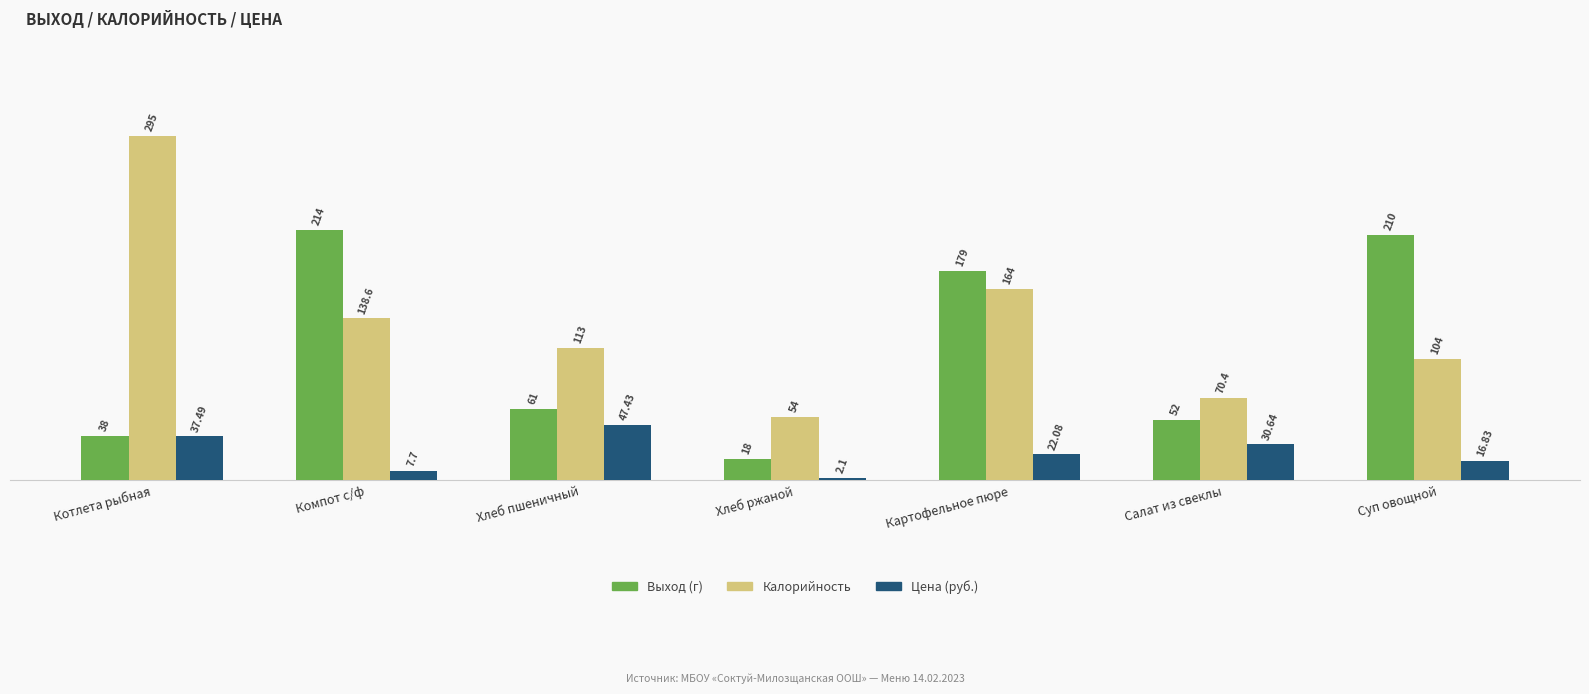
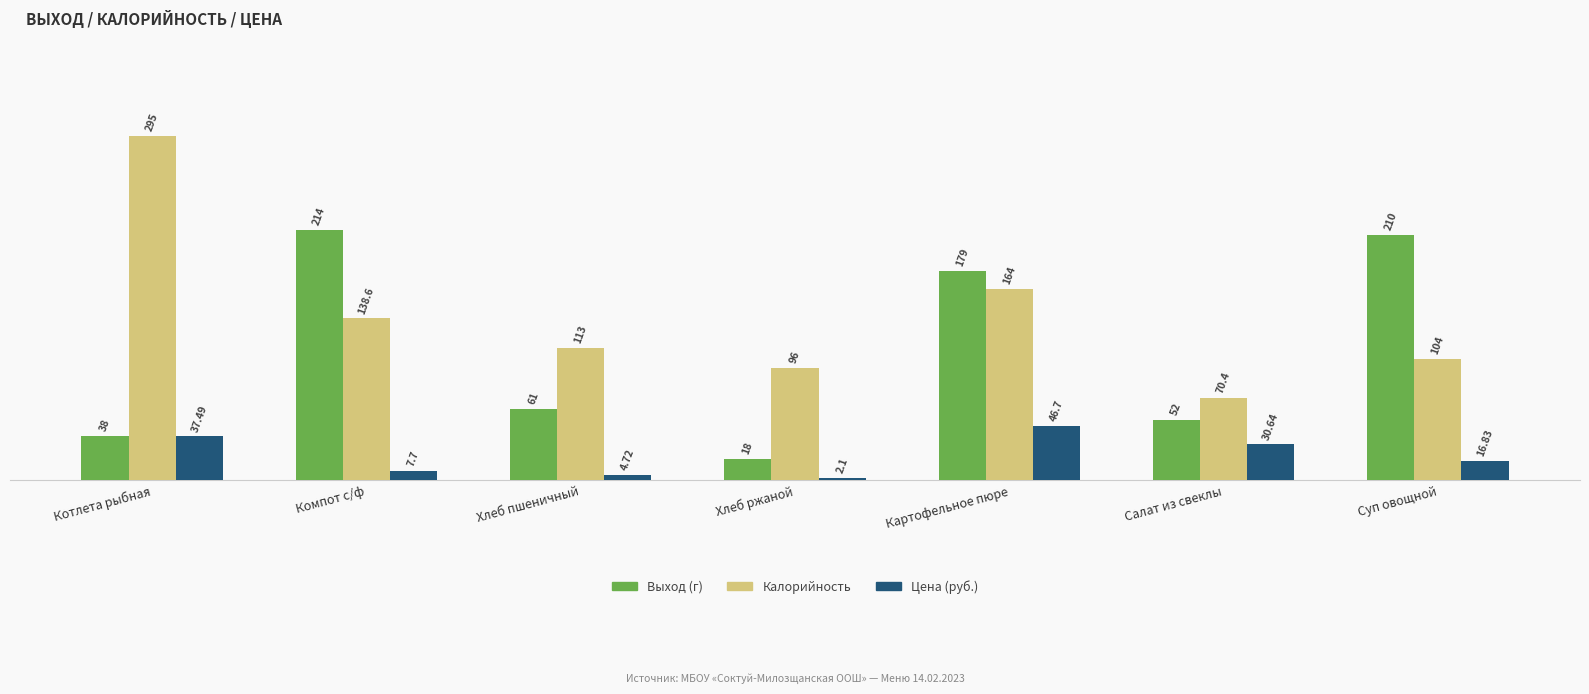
  {
    "Выход (г)": {
      "Котлета рыбная": 38,
      "Компот с/ф": 214,
      "Хлеб пшеничный": 61,
      "Хлеб ржаной": 18,
      "Картофельное пюре": 179,
      "Салат из свеклы": 52,
      "Суп овощной": 210
    },
    "Калорийность": {
      "Котлета рыбная": 295,
      "Компот с/ф": 138.6,
      "Хлеб пшеничный": 113,
-     "Хлеб ржаной": 54,
+     "Хлеб ржаной": 96,
      "Картофельное пюре": 164,
      "Салат из свеклы": 70.4,
      "Суп овощной": 104
    },
    "Цена (руб.)": {
      "Котлета рыбная": 37.49,
      "Компот с/ф": 7.7,
-     "Хлеб пшеничный": 47.43,
+     "Хлеб пшеничный": 4.72,
      "Хлеб ржаной": 2.1,
-     "Картофельное пюре": 22.08,
+     "Картофельное пюре": 46.7,
      "Салат из свеклы": 30.64,
      "Суп овощной": 16.83
    }
  }
